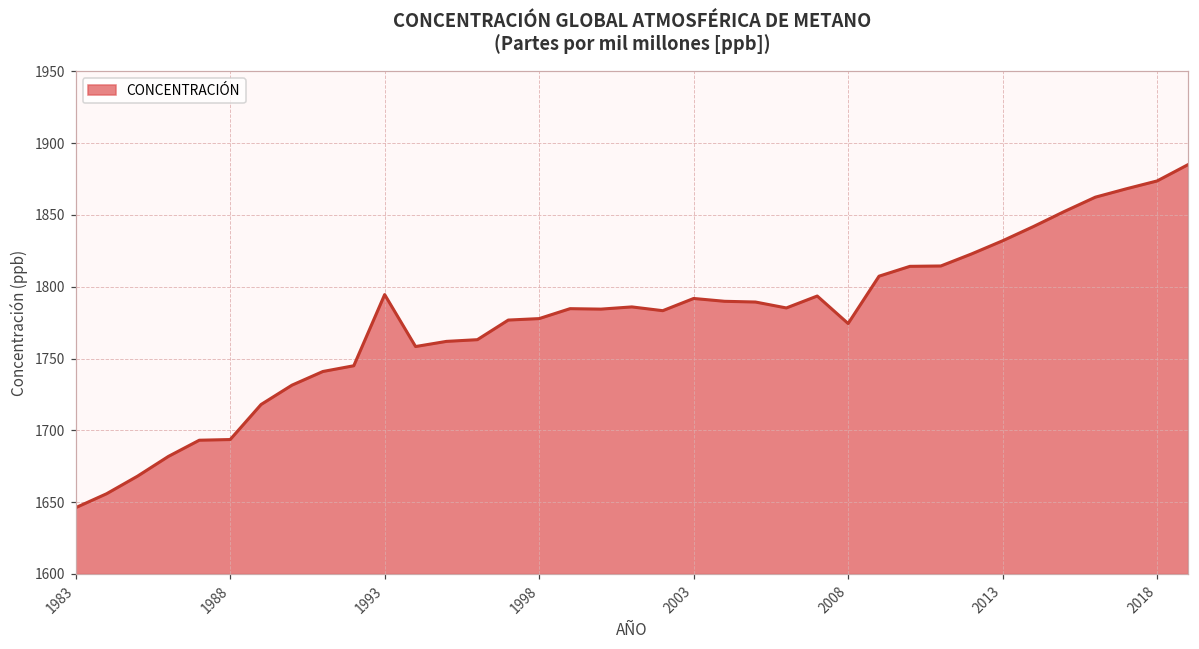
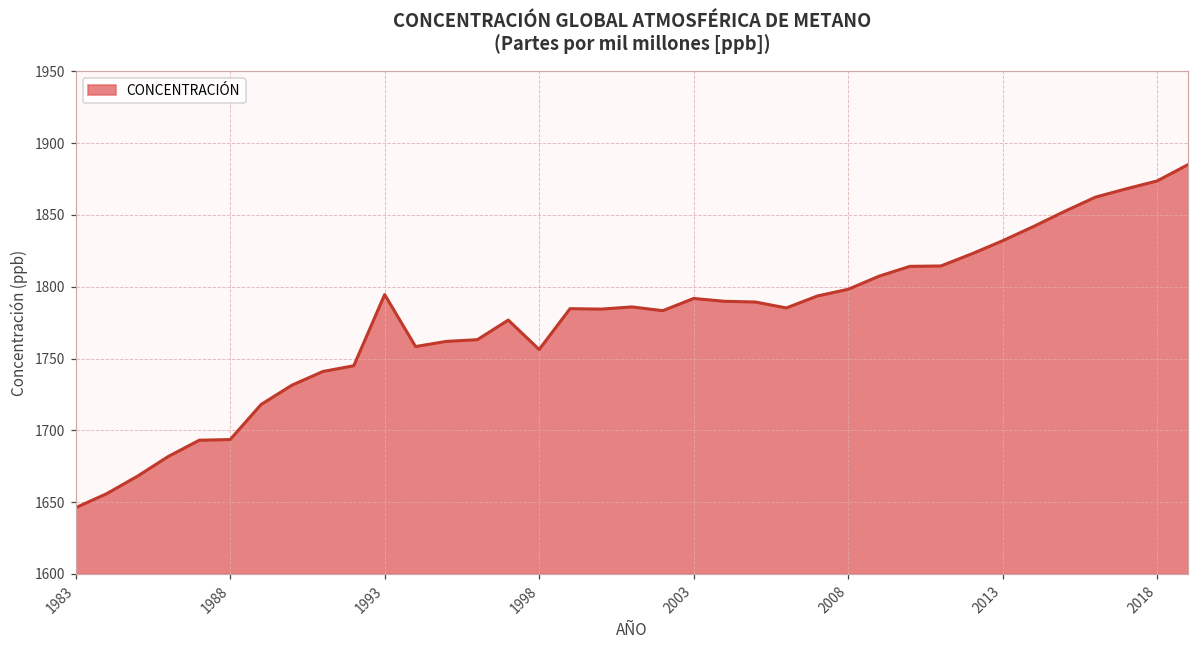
  {
    "1983": 1646,
    "1988": 1694,
    "1993": 1795,
-   "1998": 1778,
+   "1998": 1756,
    "2003": 1792,
-   "2008": 1774,
+   "2008": 1798,
    "2013": 1832,
    "2018": 1874
  }
